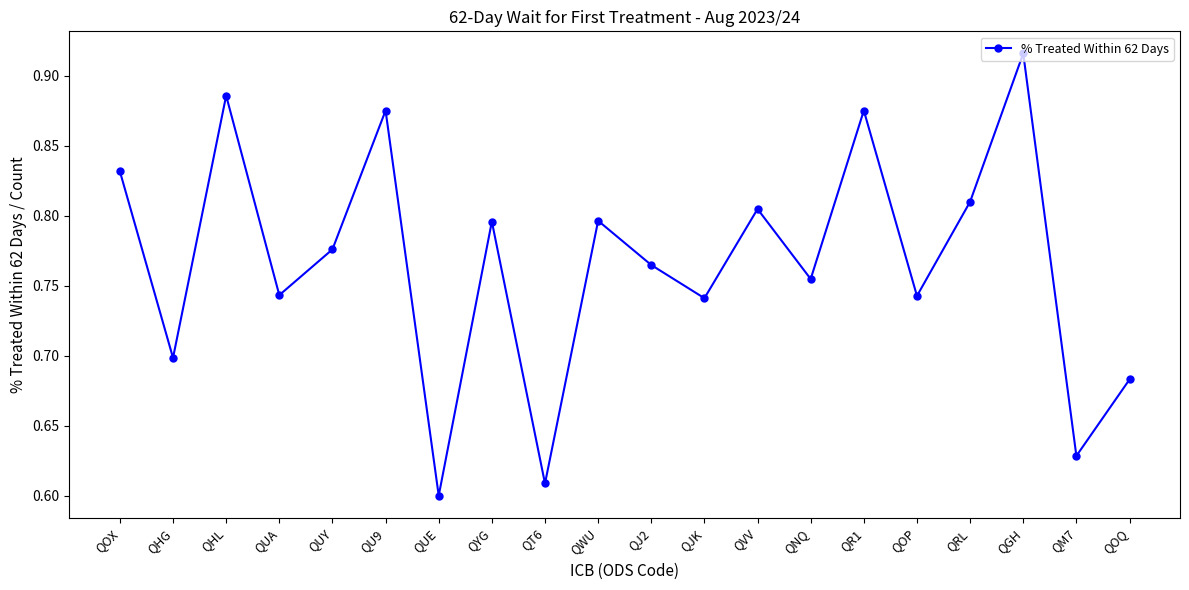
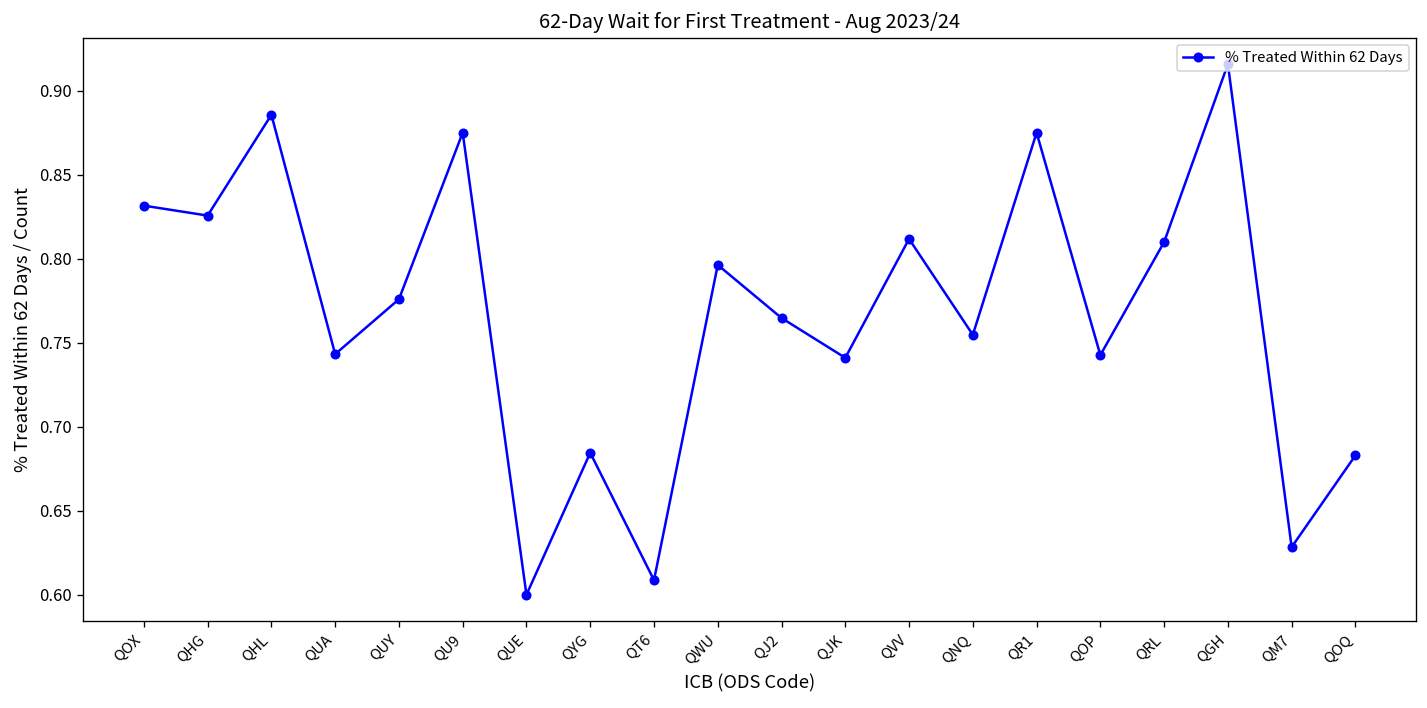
  {
    "QOX": 0.832,
-   "QHG": 0.698,
+   "QHG": 0.826,
    "QHL": 0.886,
    "QUA": 0.743,
    "QUY": 0.776,
    "QU9": 0.875,
    "QUE": 0.600,
-   "QYG": 0.796,
+   "QYG": 0.685,
    "QT6": 0.609,
    "QWU": 0.796,
    "QJ2": 0.765,
    "QJK": 0.741,
-   "QVV": 0.805,
+   "QVV": 0.812,
    "QNQ": 0.755,
    "QR1": 0.875,
    "QOP": 0.743,
    "QRL": 0.810,
    "QM7": 0.628,
    "QOQ": 0.683
  }
